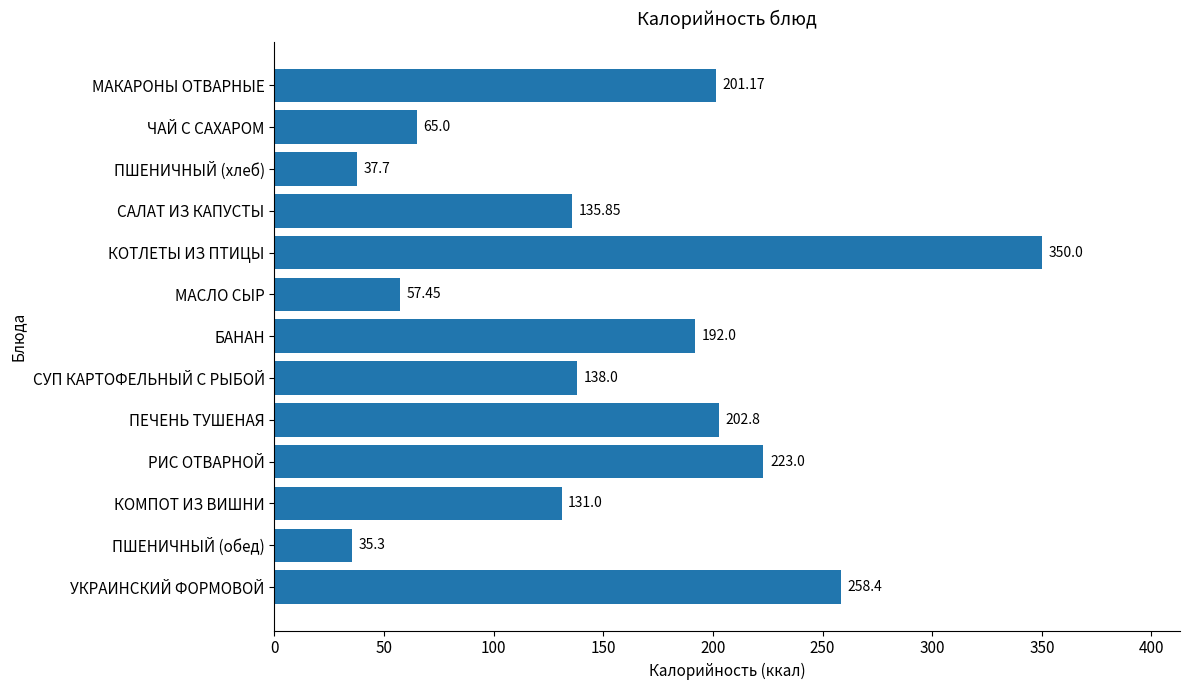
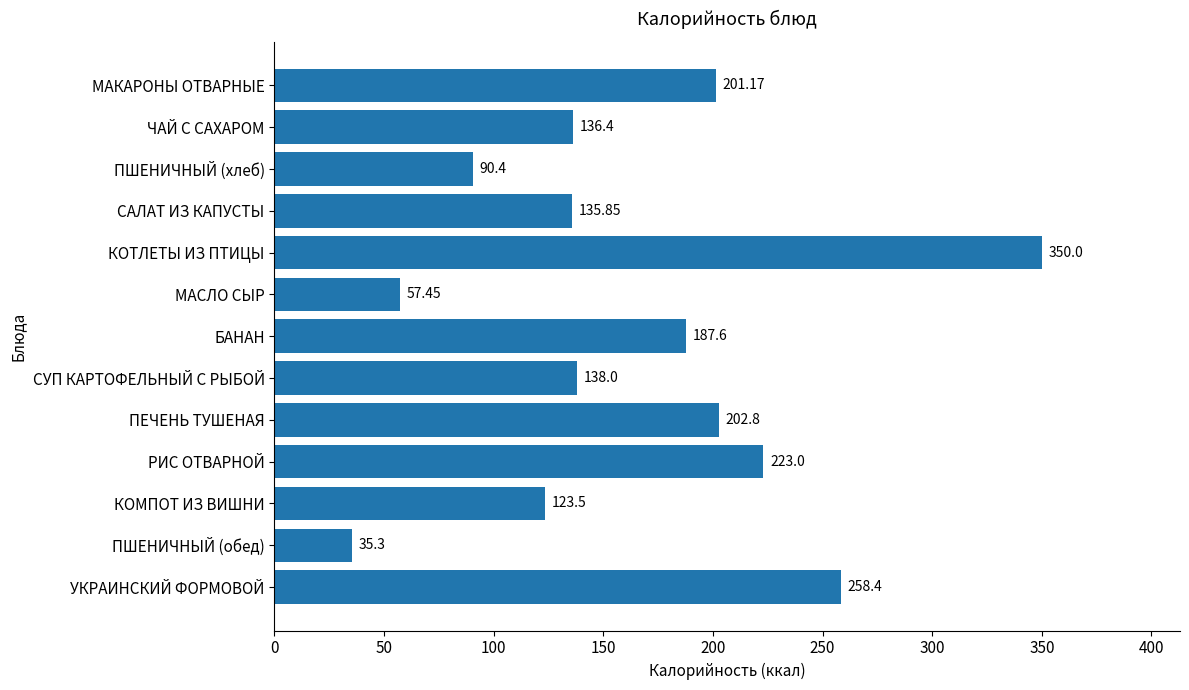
  {
    "МАКАРОНЫ ОТВАРНЫЕ": 201.17,
-   "ЧАЙ С САХАРОМ": 65.0,
-   "ПШЕНИЧНЫЙ (хлеб)": 37.7,
+   "ЧАЙ С САХАРОМ": 136.4,
+   "ПШЕНИЧНЫЙ (хлеб)": 90.4,
    "САЛАТ ИЗ КАПУСТЫ": 135.85,
    "КОТЛЕТЫ ИЗ ПТИЦЫ": 350.0,
    "МАСЛО СЫР": 57.45,
-   "БАНАН": 192.0,
+   "БАНАН": 187.6,
    "СУП КАРТОФЕЛЬНЫЙ С РЫБОЙ": 138.0,
    "ПЕЧЕНЬ ТУШЕНАЯ": 202.8,
    "РИС ОТВАРНОЙ": 223.0,
-   "КОМПОТ ИЗ ВИШНИ": 131.0,
+   "КОМПОТ ИЗ ВИШНИ": 123.5,
    "ПШЕНИЧНЫЙ (обед)": 35.3,
    "УКРАИНСКИЙ ФОРМОВОЙ": 258.4
  }
